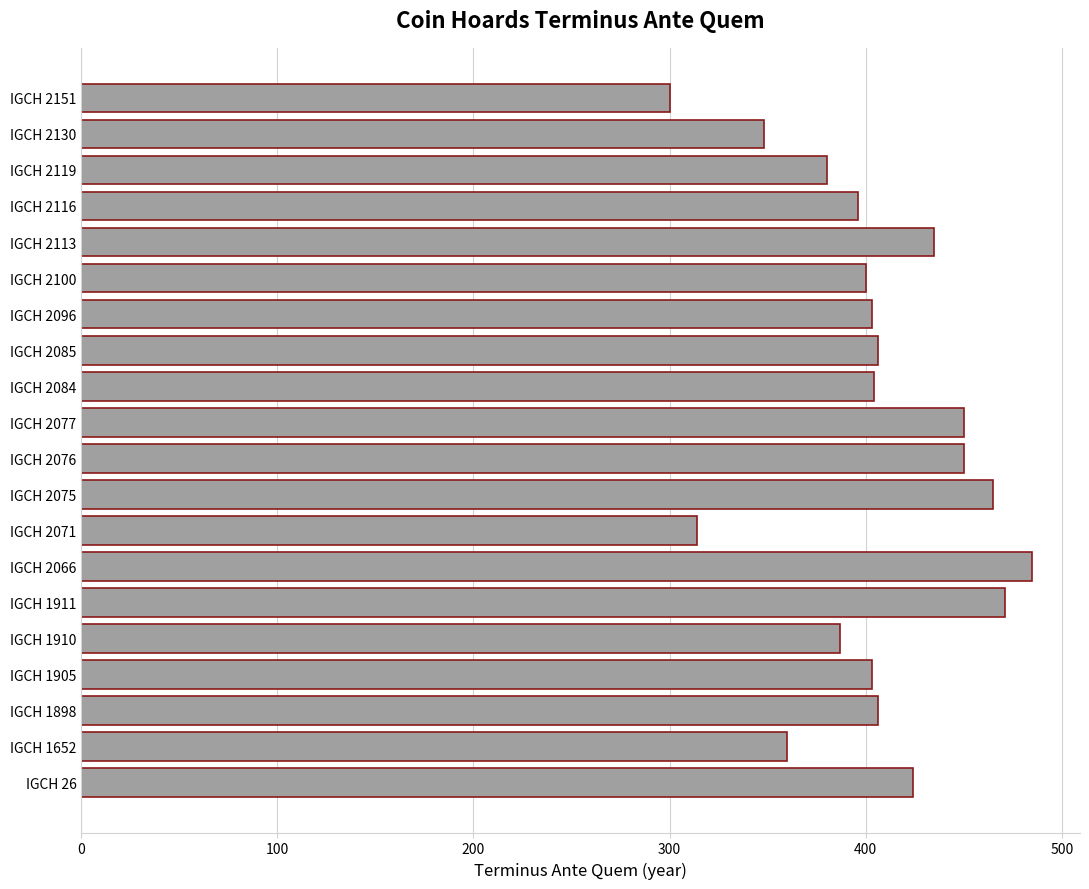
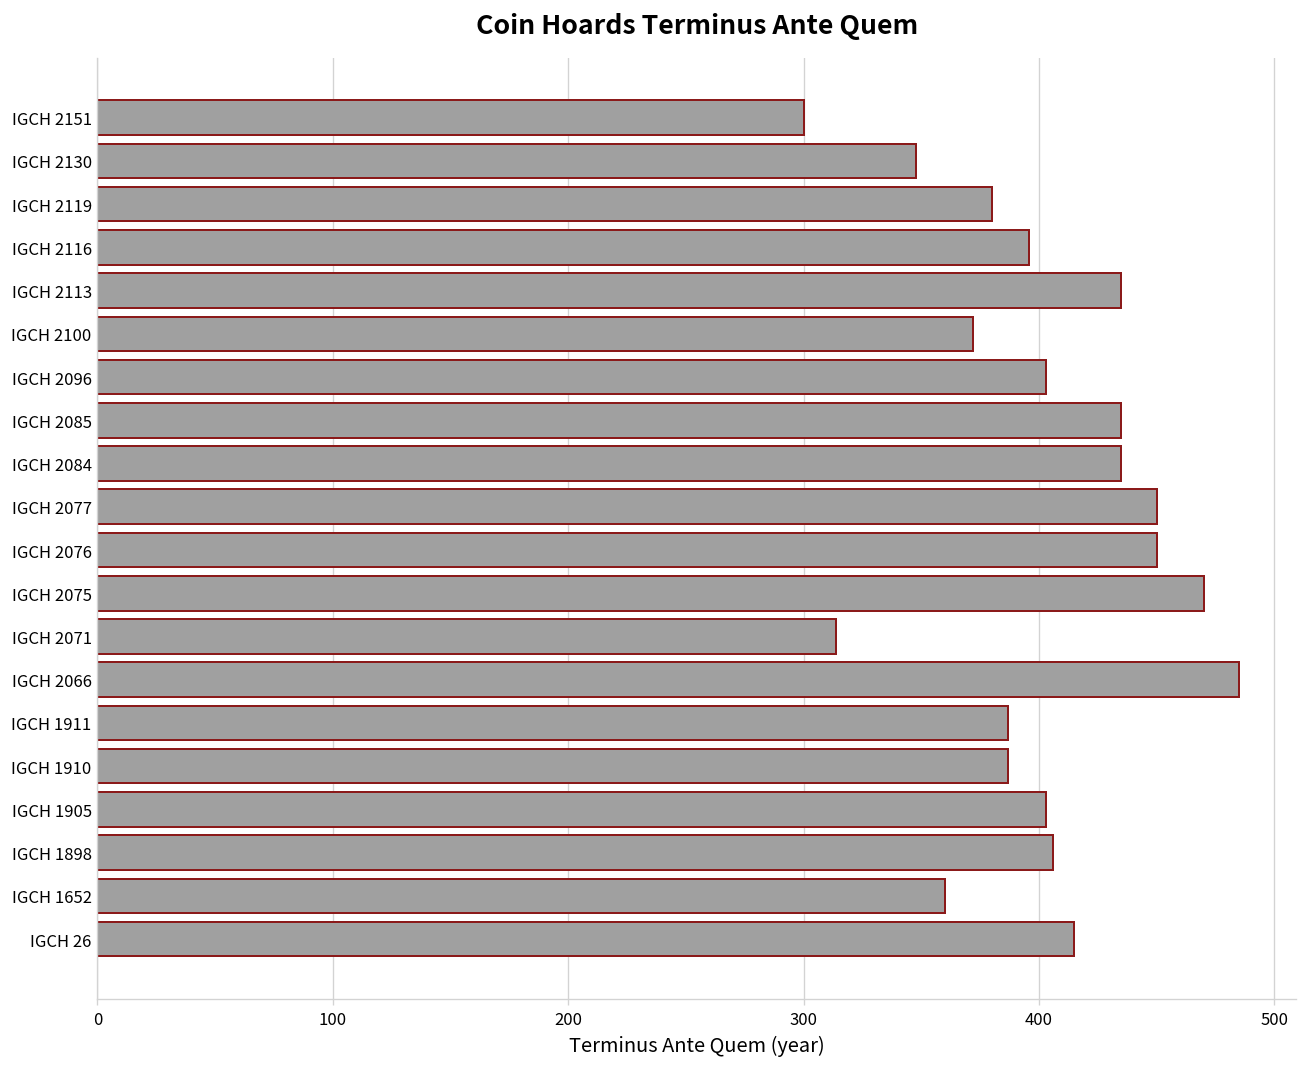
  {
    "IGCH 2151": 300,
    "IGCH 2130": 348,
    "IGCH 2119": 380,
    "IGCH 2116": 396,
    "IGCH 2113": 435,
-   "IGCH 2100": 400,
+   "IGCH 2100": 372,
    "IGCH 2096": 403,
-   "IGCH 2085": 406,
-   "IGCH 2084": 404,
+   "IGCH 2085": 435,
+   "IGCH 2084": 435,
    "IGCH 2077": 450,
    "IGCH 2076": 450,
-   "IGCH 2075": 465,
+   "IGCH 2075": 470,
    "IGCH 2071": 314,
    "IGCH 2066": 485,
-   "IGCH 1911": 471,
+   "IGCH 1911": 387,
    "IGCH 1910": 387,
    "IGCH 1905": 403,
    "IGCH 1898": 406,
    "IGCH 1652": 360,
-   "IGCH 26": 424
+   "IGCH 26": 415
  }
